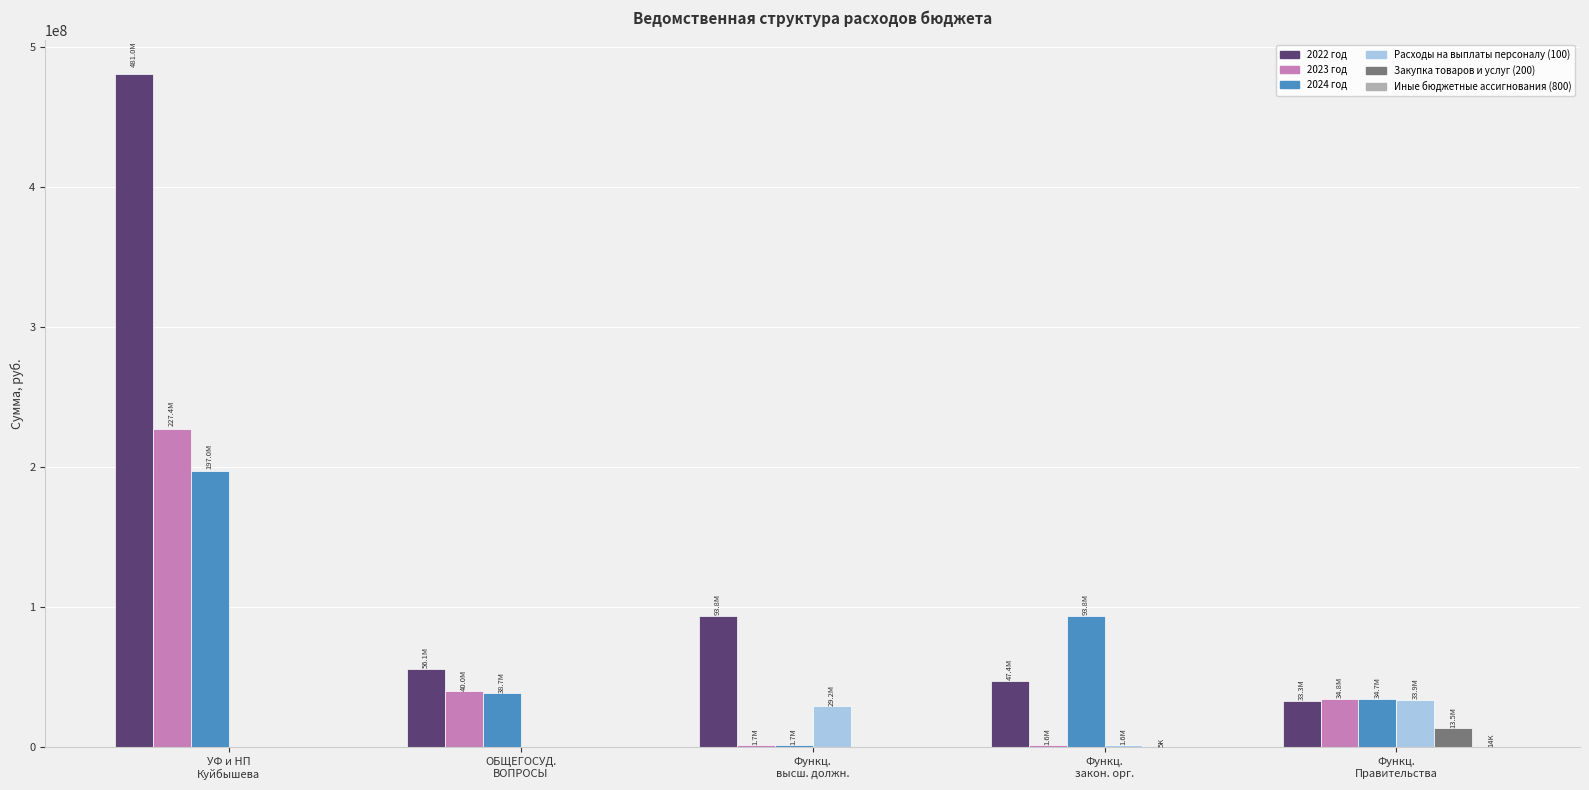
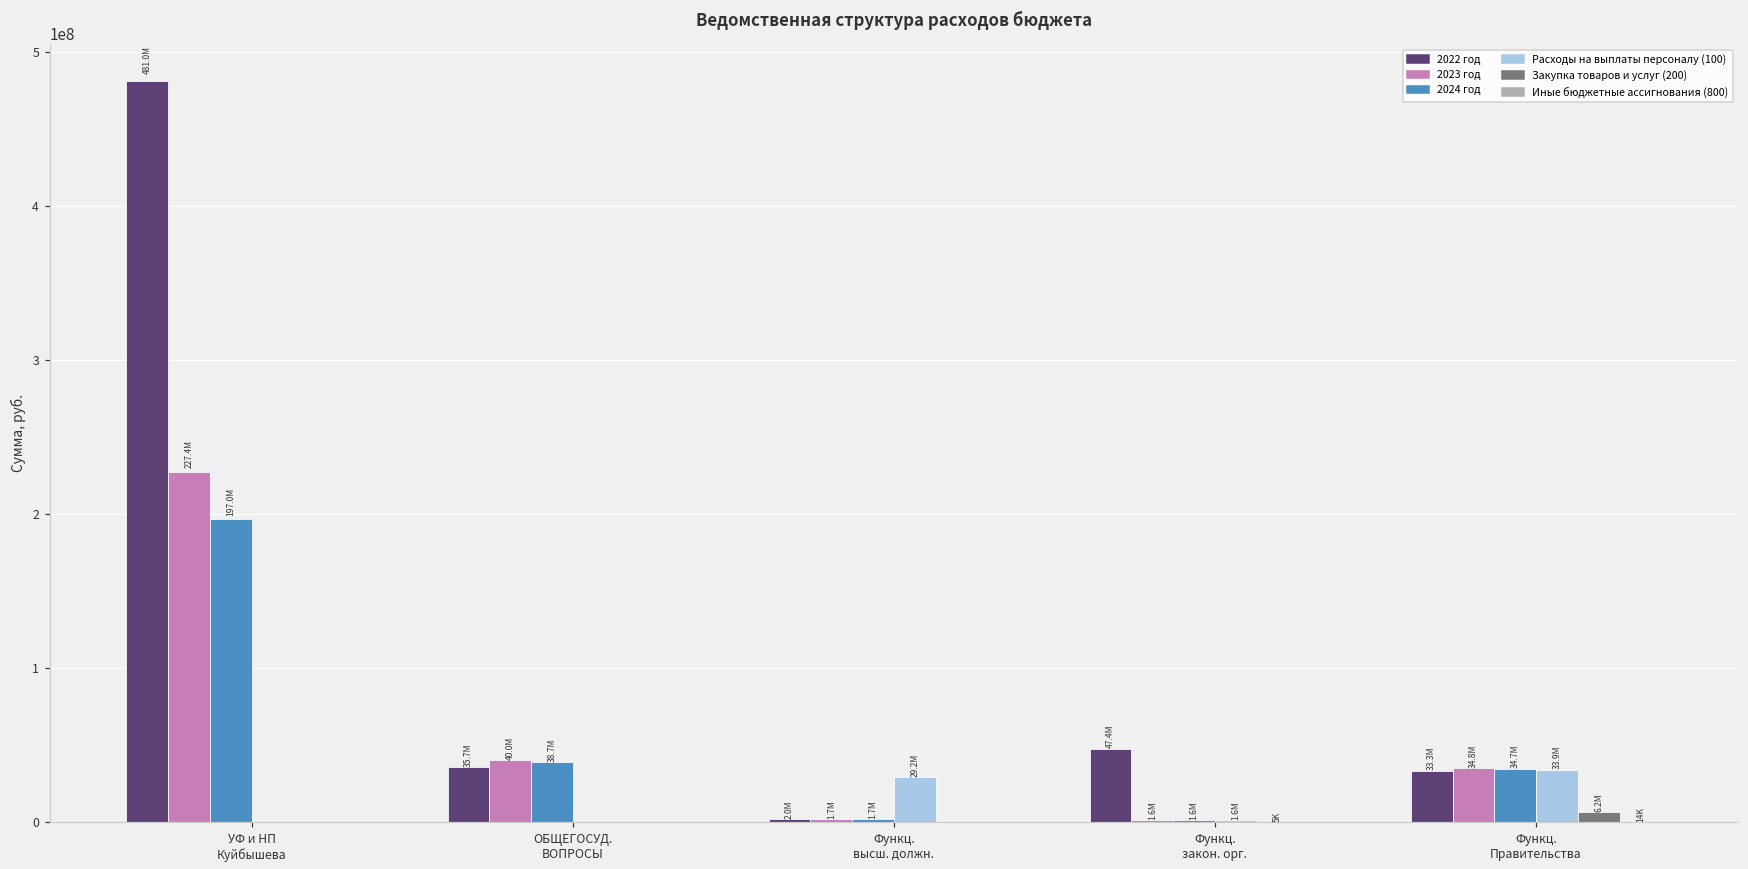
  {
    "2022 год": {
      "УФ и НП Куйбышева": "481.0M",
-     "ОБЩЕГОСУД. ВОПРОСЫ": "56.1M",
-     "Функц. высш. должн.": "93.8M",
+     "ОБЩЕГОСУД. ВОПРОСЫ": "35.7M",
+     "Функц. высш. должн.": "2.0M",
      "Функц. закон. орг.": "47.4M",
      "Функц. Правительства": "33.3M"
    },
    "2024 год": {
      "УФ и НП Куйбышева": "197.0M",
      "ОБЩЕГОСУД. ВОПРОСЫ": "38.7M",
      "Функц. высш. должн.": "1.7M",
-     "Функц. закон. орг.": "93.8M",
+     "Функц. закон. орг.": "1.6M",
      "Функц. Правительства": "34.7M"
    },
    "Расходы на выплаты персоналу (100)": {
      "Функц. высш. должн.": "29.2M",
      "Функц. закон. орг.": "1.6M",
      "Функц. Правительства": "33.9M"
    },
    "Закупка товаров и услуг (200)": {
      "Функц. закон. орг.": "5K",
-     "Функц. Правительства": "13.5M"
+     "Функц. Правительства": "6.2M"
    }
  }
